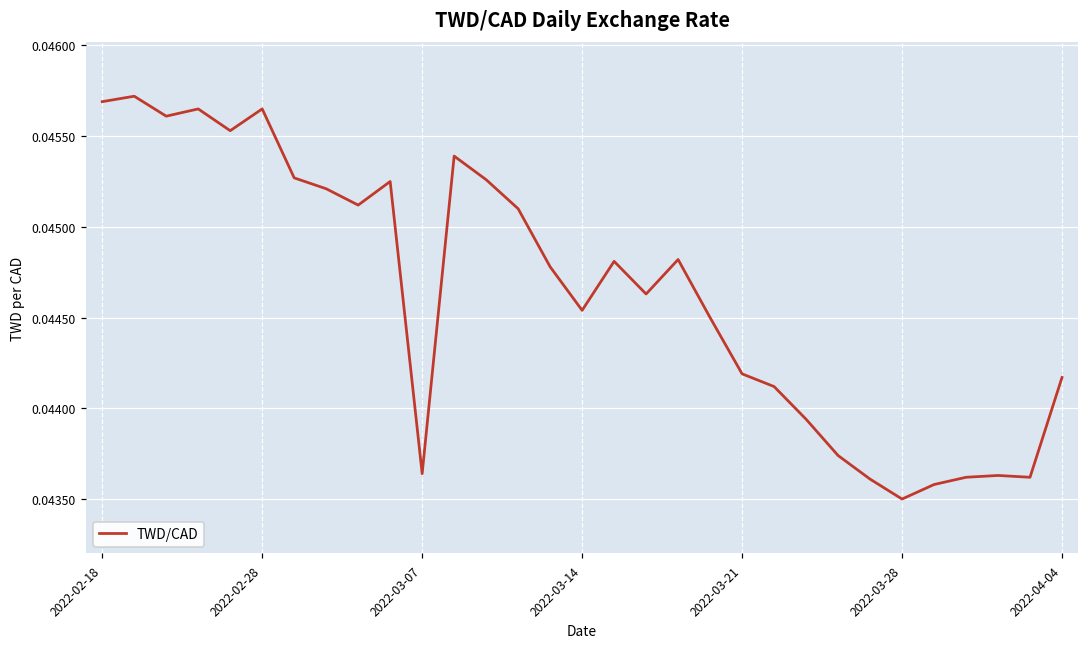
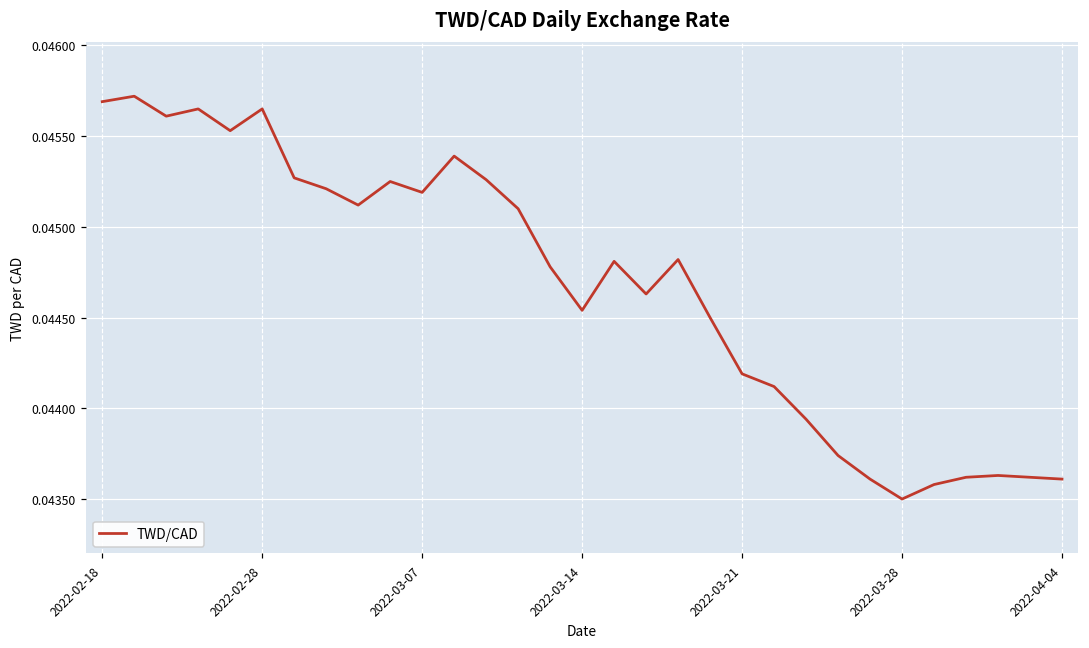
  {
    "2022-02-18": 0.04569,
    "2022-02-28": 0.04565,
-   "2022-03-07": 0.04364,
+   "2022-03-07": 0.04519,
    "2022-03-14": 0.04454,
    "2022-03-21": 0.04419,
    "2022-03-28": 0.04350,
-   "2022-04-04": 0.04417
+   "2022-04-04": 0.04361
  }
